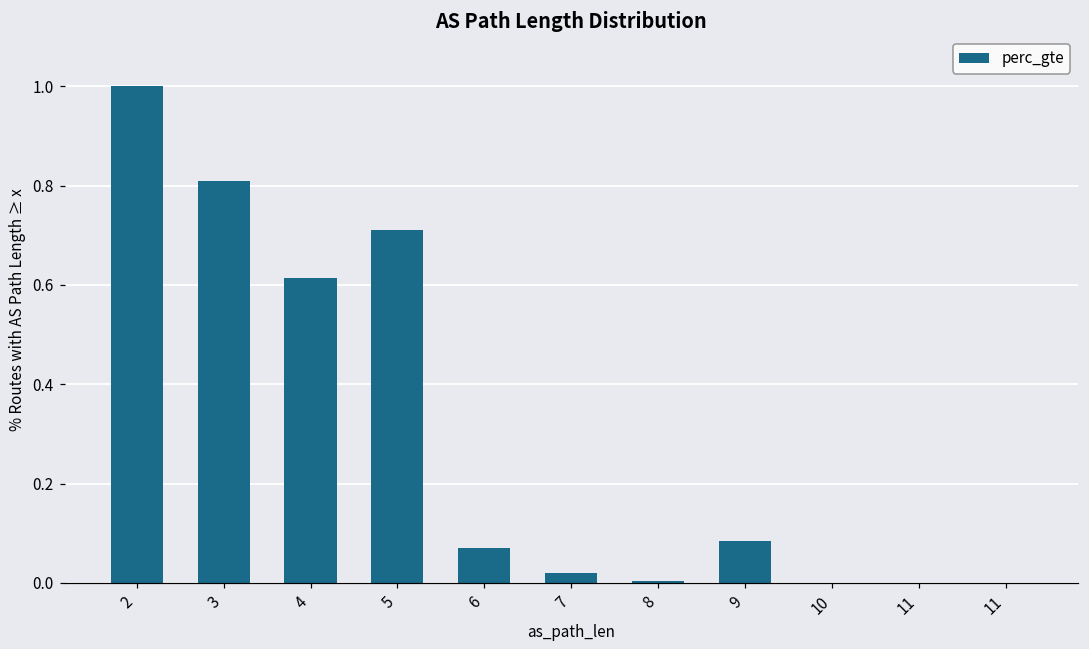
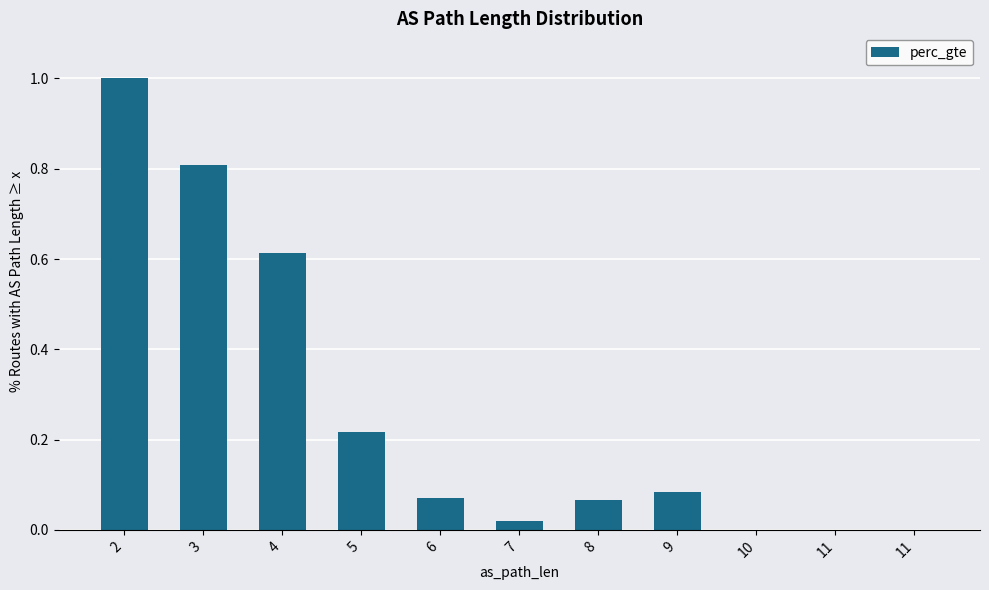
  {
    "2": 1.00,
    "3": 0.81,
    "4": 0.61,
-   "5": 0.71,
+   "5": 0.22,
    "6": 0.07,
    "7": 0.02,
-   "8": 0.00,
+   "8": 0.07,
    "9": 0.08
  }
